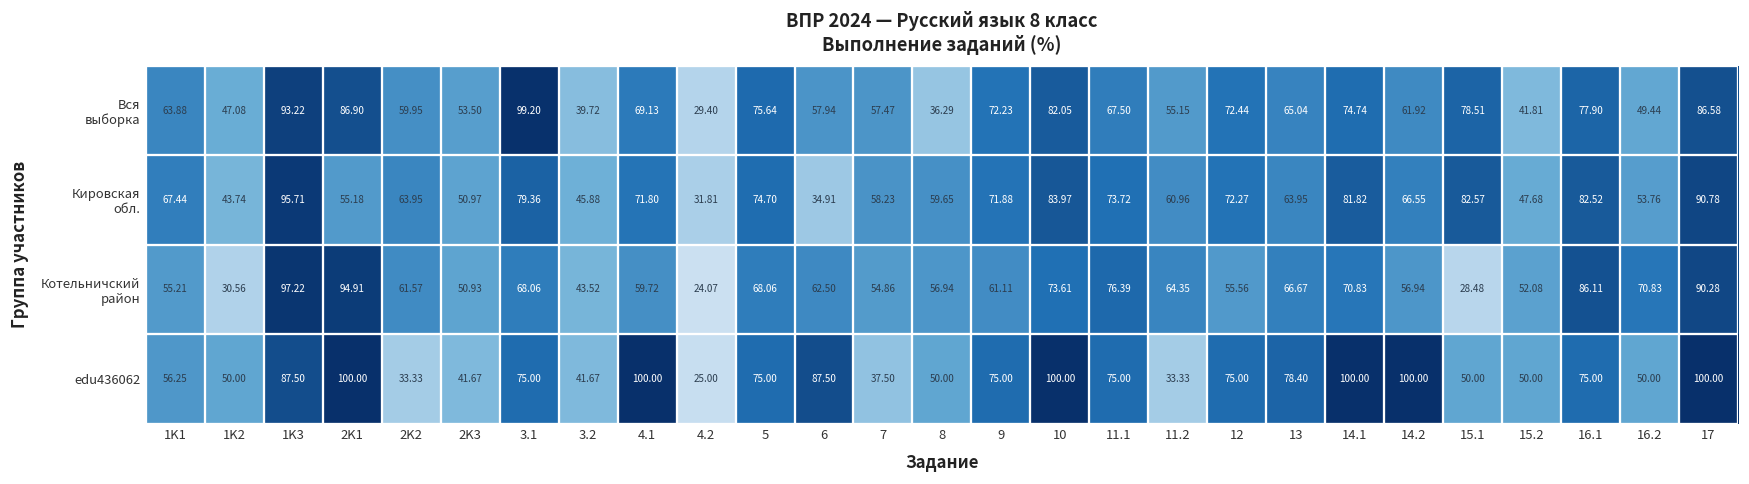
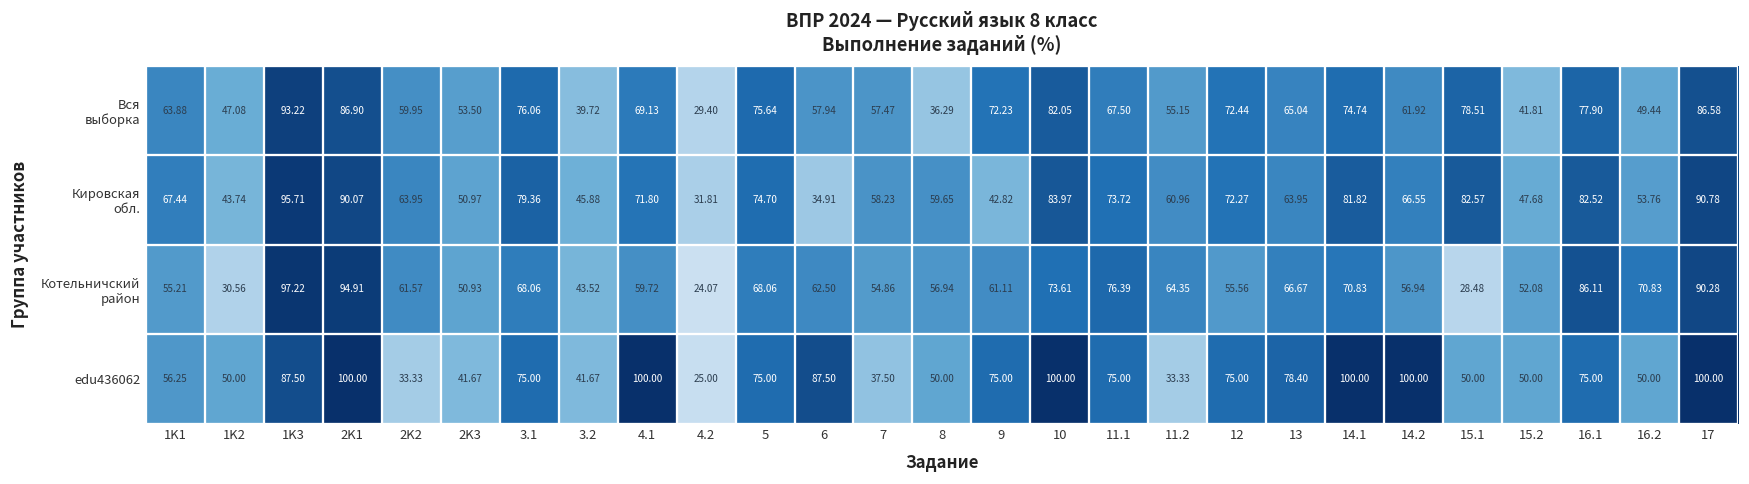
  {
    "Вся выборка": {
      "1K1": 63.88,
      "1K2": 47.08,
      "1K3": 93.22,
      "2K1": 86.90,
      "2K2": 59.95,
      "2K3": 53.50,
-     "3.1": 99.20,
+     "3.1": 76.06,
      "3.2": 39.72,
      "4.1": 69.13,
      "4.2": 29.40,
      "5": 75.64,
      "6": 57.94,
      "7": 57.47,
      "8": 36.29,
      "9": 72.23,
      "10": 82.05,
      "11.1": 67.50,
      "11.2": 55.15,
      "12": 72.44,
      "13": 65.04,
      "14.1": 74.74,
      "14.2": 61.92,
      "15.1": 78.51,
      "15.2": 41.81,
      "16.1": 77.90,
      "16.2": 49.44,
      "17": 86.58
    },
    "Кировская обл.": {
      "1K1": 67.44,
      "1K2": 43.74,
      "1K3": 95.71,
-     "2K1": 55.18,
+     "2K1": 90.07,
      "2K2": 63.95,
      "2K3": 50.97,
      "3.1": 79.36,
      "3.2": 45.88,
      "4.1": 71.80,
      "4.2": 31.81,
      "5": 74.70,
      "6": 34.91,
      "7": 58.23,
      "8": 59.65,
-     "9": 71.88,
+     "9": 42.82,
      "10": 83.97,
      "11.1": 73.72,
      "11.2": 60.96,
      "12": 72.27,
      "13": 63.95,
      "14.1": 81.82,
      "14.2": 66.55,
      "15.1": 82.57,
      "15.2": 47.68,
      "16.1": 82.52,
      "16.2": 53.76,
      "17": 90.78
    },
    "Котельничский район": {
      "1K1": 55.21,
      "1K2": 30.56,
      "1K3": 97.22,
      "2K1": 94.91,
      "2K2": 61.57,
      "2K3": 50.93,
      "3.1": 68.06,
      "3.2": 43.52,
      "4.1": 59.72,
      "4.2": 24.07,
      "5": 68.06,
      "6": 62.50,
      "7": 54.86,
      "8": 56.94,
      "9": 61.11,
      "10": 73.61,
      "11.1": 76.39,
      "11.2": 64.35,
      "12": 55.56,
      "13": 66.67,
      "14.1": 70.83,
      "14.2": 56.94,
      "15.1": 28.48,
      "15.2": 52.08,
      "16.1": 86.11,
      "16.2": 70.83,
      "17": 90.28
    },
    "edu436062": {
      "1K1": 56.25,
      "1K2": 50.00,
      "1K3": 87.50,
      "2K1": 100.00,
      "2K2": 33.33,
      "2K3": 41.67,
      "3.1": 75.00,
      "3.2": 41.67,
      "4.1": 100.00,
      "4.2": 25.00,
      "5": 75.00,
      "6": 87.50,
      "7": 37.50,
      "8": 50.00,
      "9": 75.00,
      "10": 100.00,
      "11.1": 75.00,
      "11.2": 33.33,
      "12": 75.00,
      "13": 78.40,
      "14.1": 100.00,
      "14.2": 100.00,
      "15.1": 50.00,
      "15.2": 50.00,
      "16.1": 75.00,
      "16.2": 50.00,
      "17": 100.00
    }
  }
